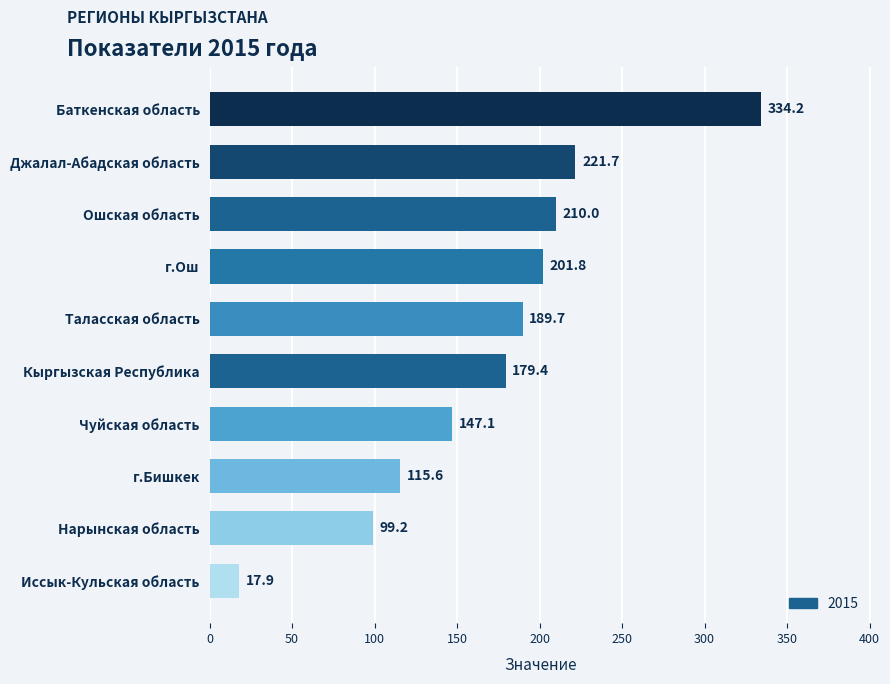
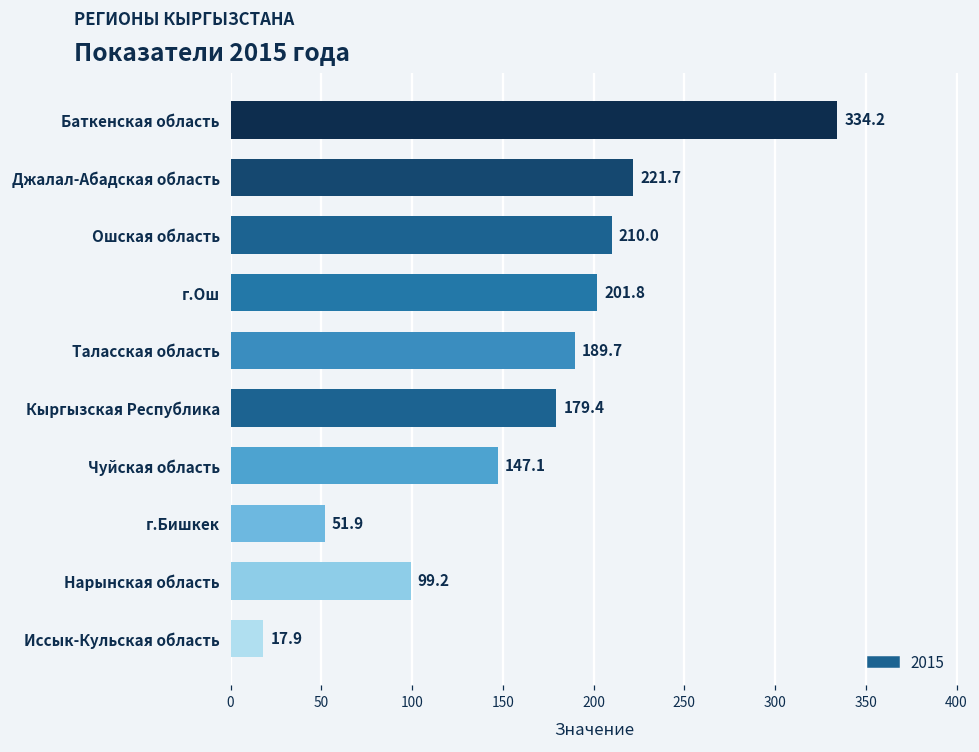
  {
    "Баткенская область": 334.2,
    "Джалал-Абадская область": 221.7,
    "Ошская область": 210.0,
    "г.Ош": 201.8,
    "Таласская область": 189.7,
    "Кыргызская Республика": 179.4,
    "Чуйская область": 147.1,
-   "г.Бишкек": 115.6,
+   "г.Бишкек": 51.9,
    "Нарынская область": 99.2,
    "Иссык-Кульская область": 17.9
  }
